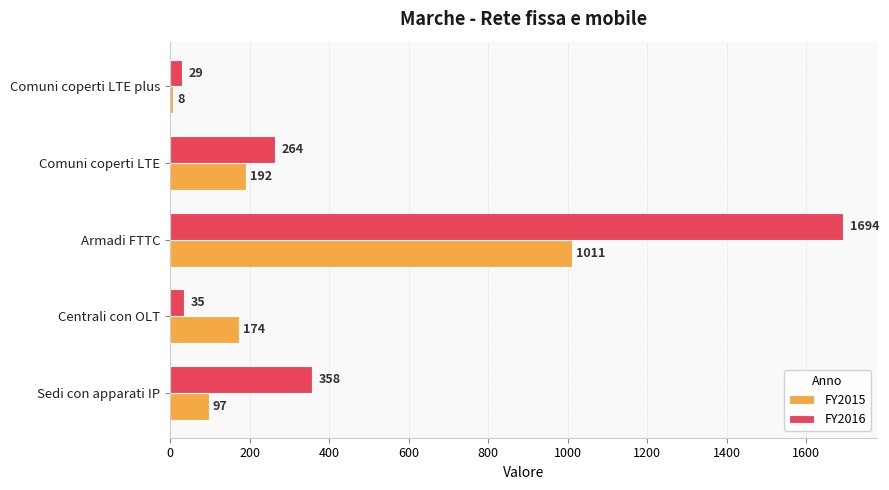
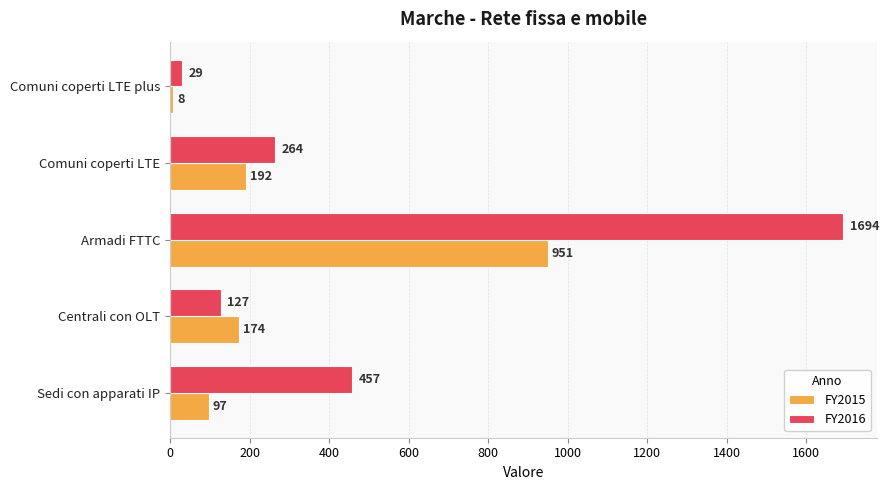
  {
    "FY2015": {
      "Comuni coperti LTE plus": 8,
      "Comuni coperti LTE": 192,
-     "Armadi FTTC": 1011,
+     "Armadi FTTC": 951,
      "Centrali con OLT": 174,
      "Sedi con apparati IP": 97
    },
    "FY2016": {
      "Comuni coperti LTE plus": 29,
      "Comuni coperti LTE": 264,
      "Armadi FTTC": 1694,
-     "Centrali con OLT": 35,
-     "Sedi con apparati IP": 358
+     "Centrali con OLT": 127,
+     "Sedi con apparati IP": 457
    }
  }
